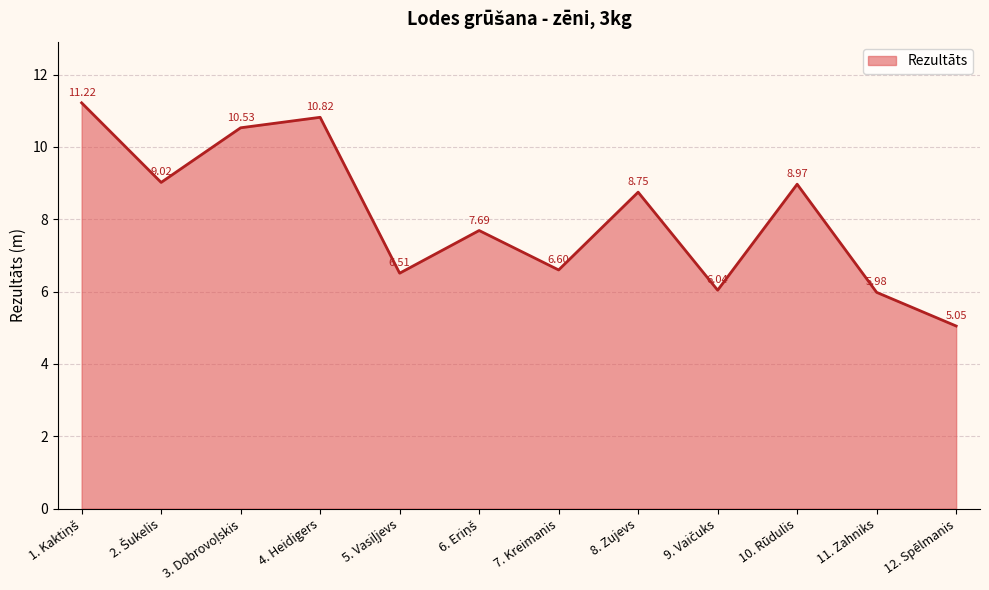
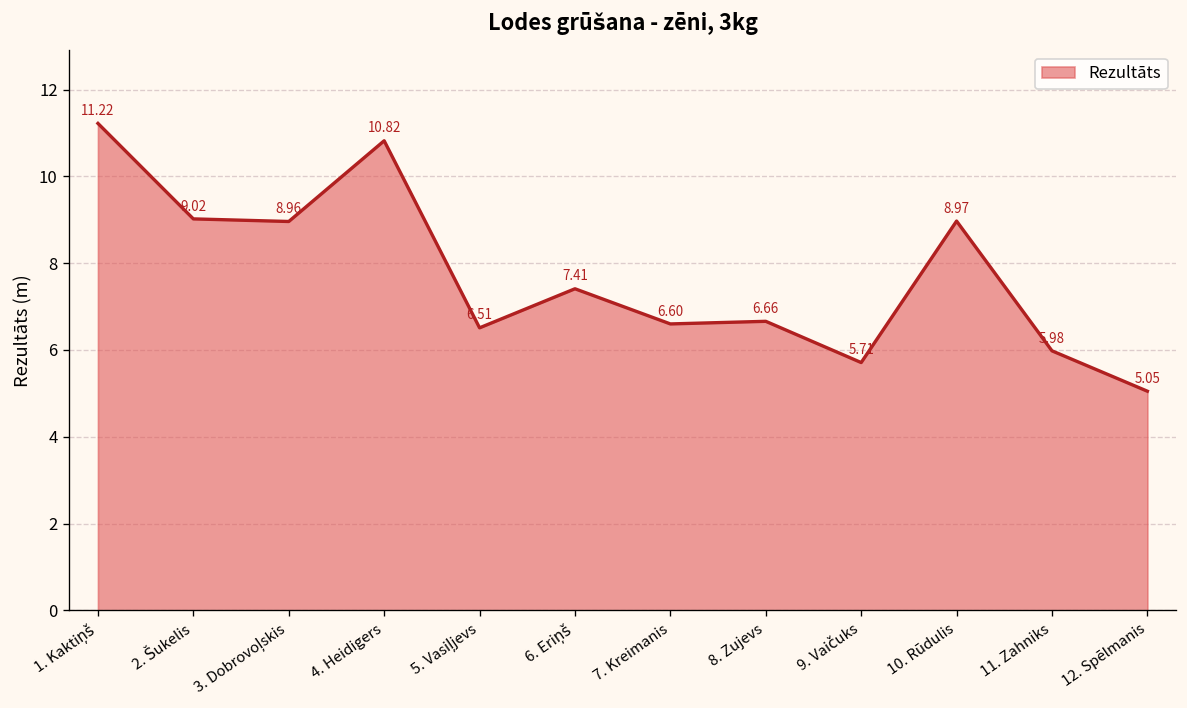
  {
    "1. Kaktiņš": 11.22,
    "2. Šukelis": 9.02,
-   "3. Dobrovoļskis": 10.53,
+   "3. Dobrovoļskis": 8.96,
    "4. Heidigers": 10.82,
    "5. Vasiļjevs": 6.51,
-   "6. Eriņš": 7.69,
+   "6. Eriņš": 7.41,
    "7. Kreimanis": 6.60,
-   "8. Zujevs": 8.75,
-   "9. Vaičuks": 6.04,
+   "8. Zujevs": 6.66,
+   "9. Vaičuks": 5.71,
    "10. Rūdulis": 8.97,
    "11. Zahniks": 5.98,
    "12. Spēlmanis": 5.05
  }
